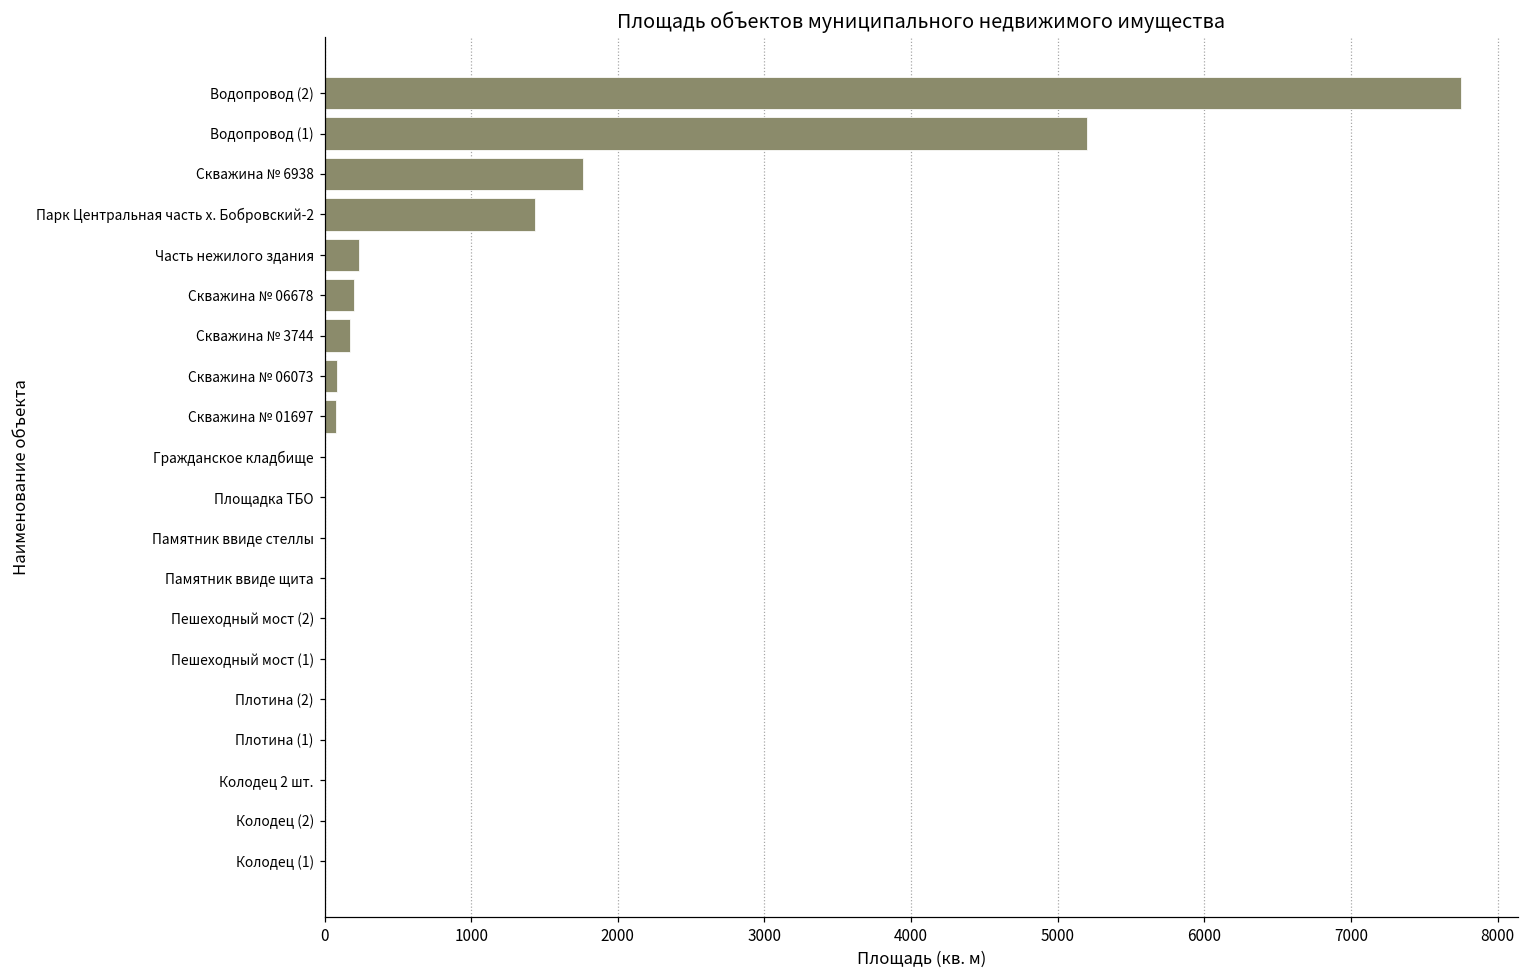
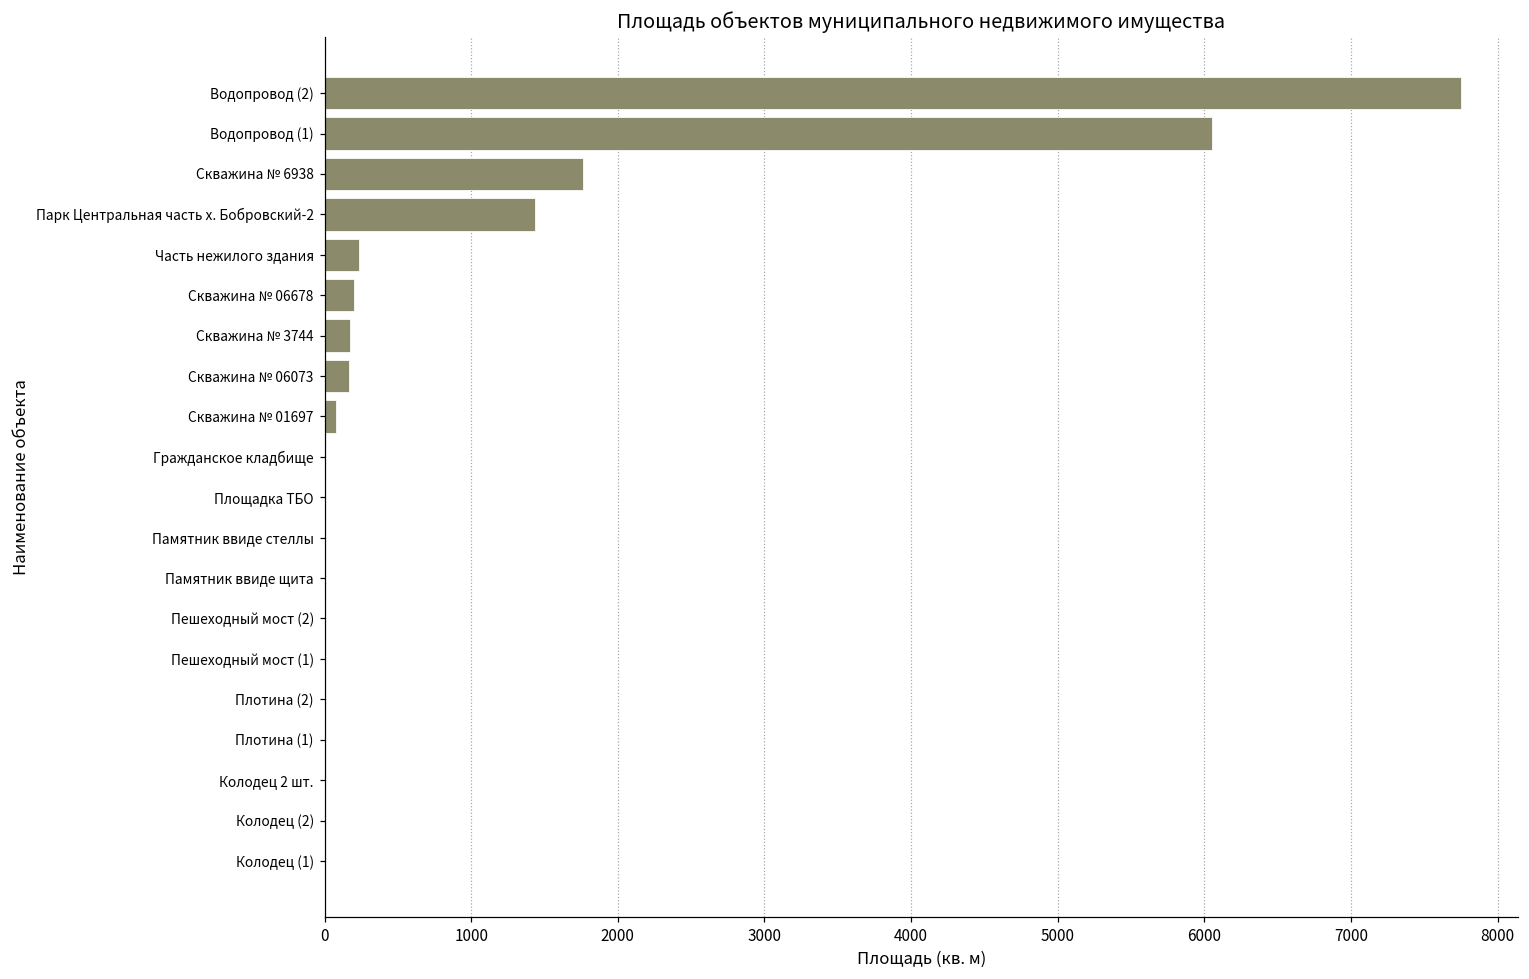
  {
    "Водопровод (2)": 7750,
-   "Водопровод (1)": 5200,
+   "Водопровод (1)": 6050,
    "Скважина № 6938": 1760,
    "Парк Центральная часть х. Бобровский-2": 1440,
    "Часть нежилого здания": 240,
    "Скважина № 06678": 200,
    "Скважина № 3744": 170,
-   "Скважина № 06073": 90,
+   "Скважина № 06073": 170,
    "Скважина № 01697": 80,
    "Гражданское кладбище": 0,
    "Площадка ТБО": 0,
    "Памятник ввиде стеллы": 0,
    "Памятник ввиде щита": 0,
    "Пешеходный мост (2)": 0,
    "Пешеходный мост (1)": 0,
    "Плотина (2)": 0,
    "Плотина (1)": 0,
    "Колодец 2 шт.": 0,
    "Колодец (2)": 0,
    "Колодец (1)": 0
  }
